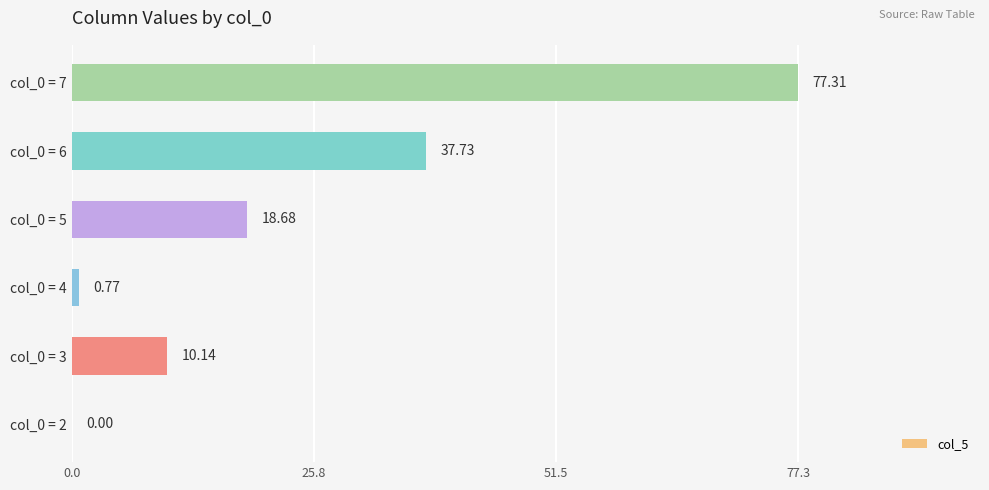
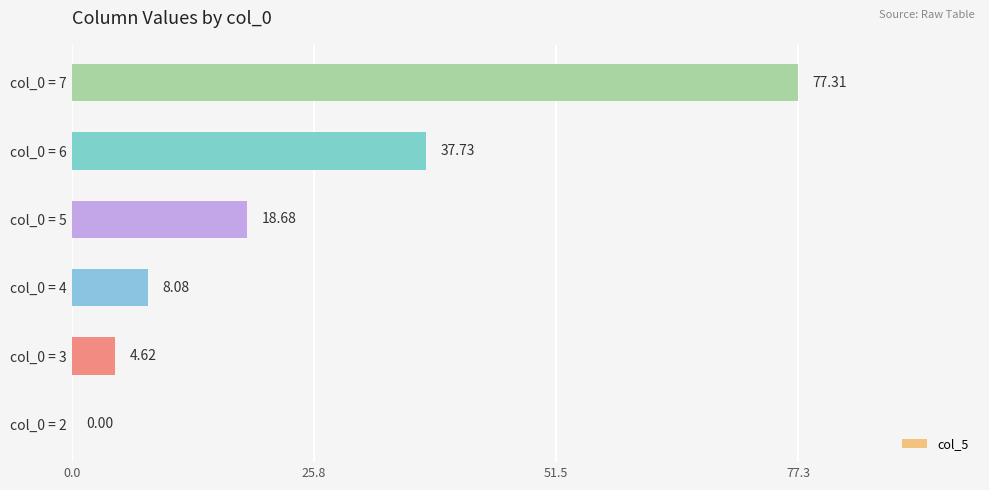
  {
    "col_0 = 7": 77.31,
    "col_0 = 6": 37.73,
    "col_0 = 5": 18.68,
-   "col_0 = 4": 0.77,
-   "col_0 = 3": 10.14,
+   "col_0 = 4": 8.08,
+   "col_0 = 3": 4.62,
    "col_0 = 2": 0.00
  }
